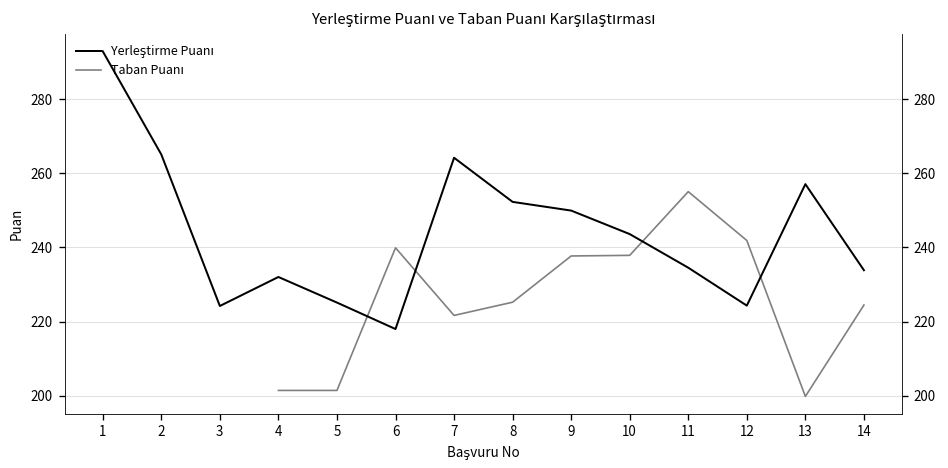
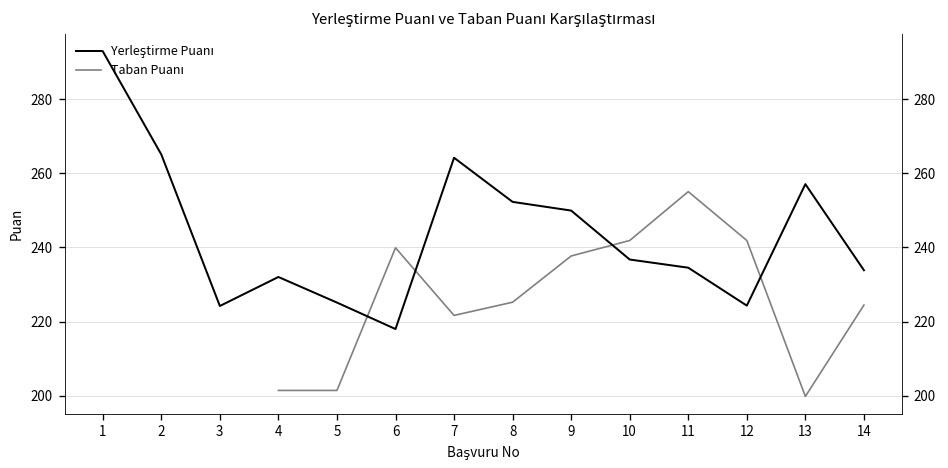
  {
    "Yerleştirme Puanı": {
      "1": 293,
      "2": 265,
      "3": 224,
      "4": 232,
      "5": 225,
      "6": 218,
      "7": 264,
      "8": 252,
      "9": 250,
-     "10": 244,
+     "10": 237,
      "11": 235,
      "12": 224,
      "13": 257,
      "14": 234
    },
    "Taban Puanı": {
      "1": 252,
      "4": 201,
      "5": 201,
      "6": 240,
      "7": 222,
      "8": 225,
      "9": 238,
-     "10": 238,
+     "10": 242,
      "11": 255,
      "12": 242,
      "13": 200,
      "14": 224
    }
  }
